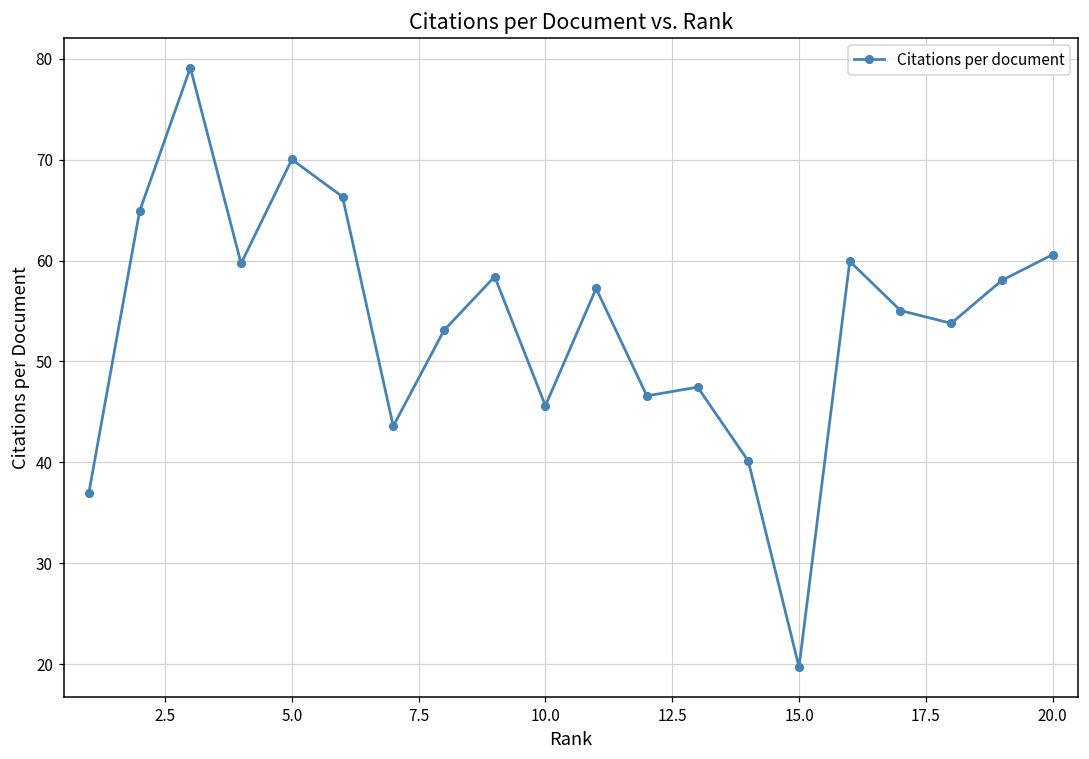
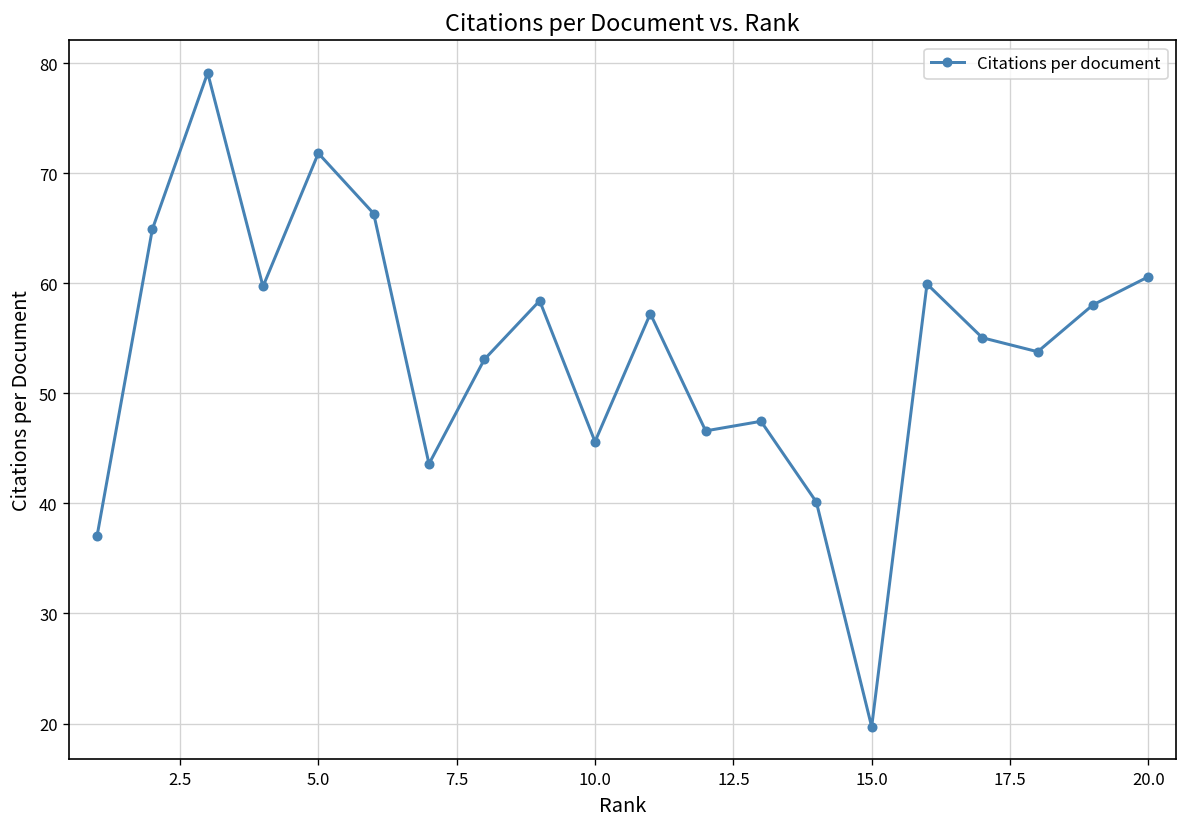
  {
-   "5.0": 70,
+   "5.0": 72,
    "10.0": 46,
    "15.0": 20,
    "20.0": 61
  }
